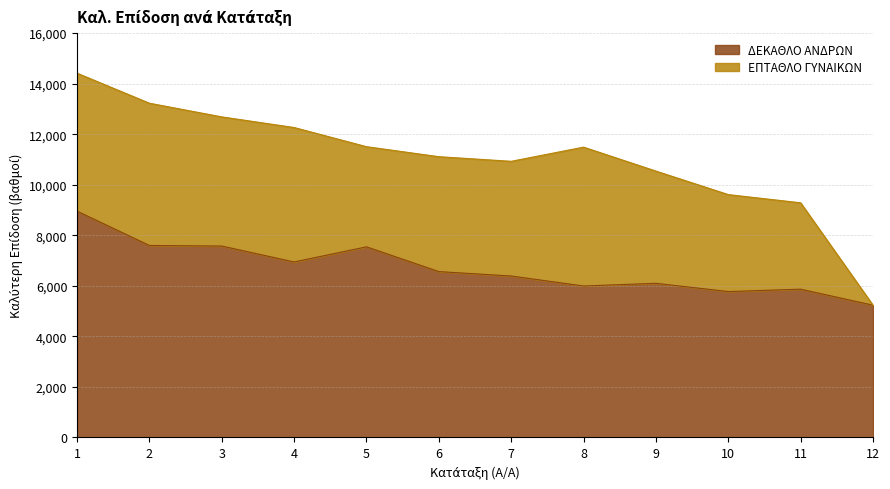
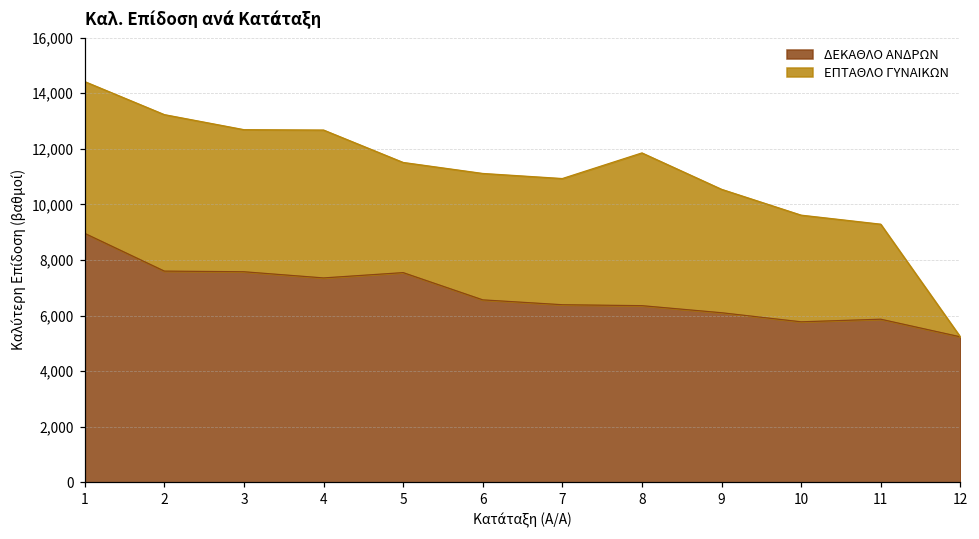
  {
    "ΔΕΚΑΘΛΟ ΑΝΔΡΩΝ": {
      "1": "9,000",
      "2": "7,600",
      "3": "7,600",
-     "4": "6,900",
+     "4": "7,400",
      "5": "7,500",
      "6": "6,600",
      "7": "6,400",
-     "8": "6,000",
+     "8": "6,400",
      "9": "6,100",
      "10": "5,800",
      "11": "5,900"
    },
    "ΕΠΤΑΘΛΟ ΓΥΝΑΙΚΩΝ": {
      "1": "5,500",
      "2": "5,600",
      "3": "5,100",
      "4": "5,300",
      "5": "4,000",
      "6": "4,500",
      "7": "4,500",
      "8": "5,500",
      "9": "4,400",
      "10": "3,800",
      "11": "3,400"
    }
  }
